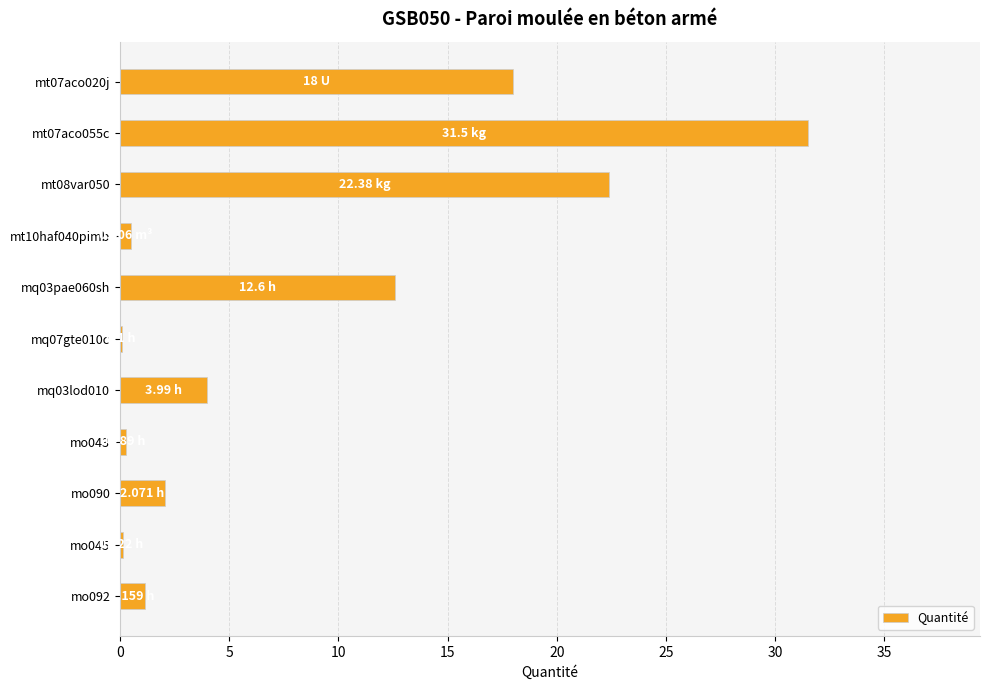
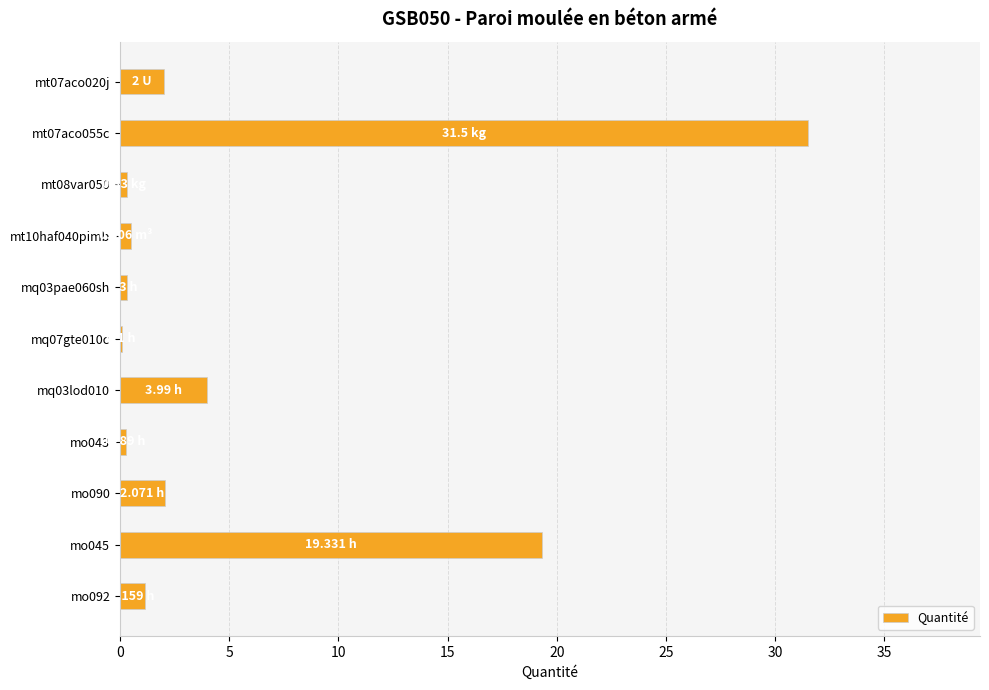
  {
-   "mt07aco020j": 18,
+   "mt07aco020j": 2,
    "mt07aco055c": 31.5,
-   "mt08var050": 22.4,
-   "mq03pae060sh": 12.6,
+   "mt08var050": 0.3,
+   "mq03pae060sh": 0.3,
    "mq03lod010": 3.99,
    "mo090": 2.071,
-   "mo045": 0.1,
+   "mo045": 19.3,
    "mo092": 1.159
  }
